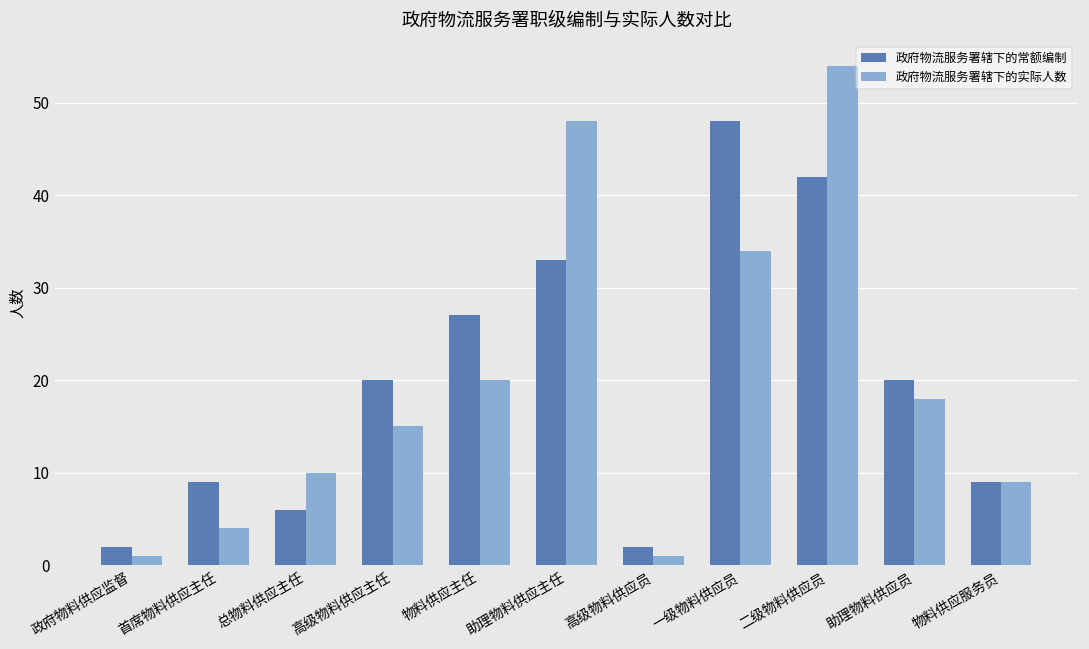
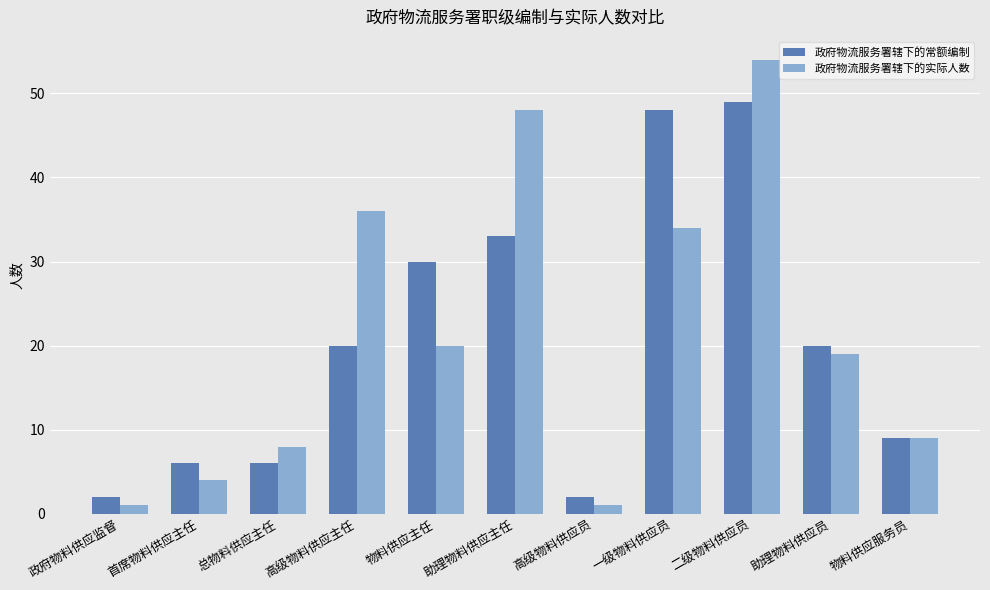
  {
    "政府物流服务署辖下的常额编制": {
      "政府物料供应监督": 2,
-     "首席物料供应主任": 9,
+     "首席物料供应主任": 6,
      "总物料供应主任": 6,
      "高级物料供应主任": 20,
-     "物料供应主任": 27,
+     "物料供应主任": 30,
      "助理物料供应主任": 33,
      "高级物料供应员": 2,
      "一级物料供应员": 48,
-     "二级物料供应员": 42,
+     "二级物料供应员": 49,
      "助理物料供应员": 20,
      "物料供应服务员": 9
    },
    "政府物流服务署辖下的实际人数": {
      "政府物料供应监督": 1,
      "首席物料供应主任": 4,
-     "总物料供应主任": 10,
-     "高级物料供应主任": 15,
+     "总物料供应主任": 8,
+     "高级物料供应主任": 36,
      "物料供应主任": 20,
      "助理物料供应主任": 48,
      "高级物料供应员": 1,
      "一级物料供应员": 34,
      "二级物料供应员": 54,
-     "助理物料供应员": 18,
+     "助理物料供应员": 19,
      "物料供应服务员": 9
    }
  }
